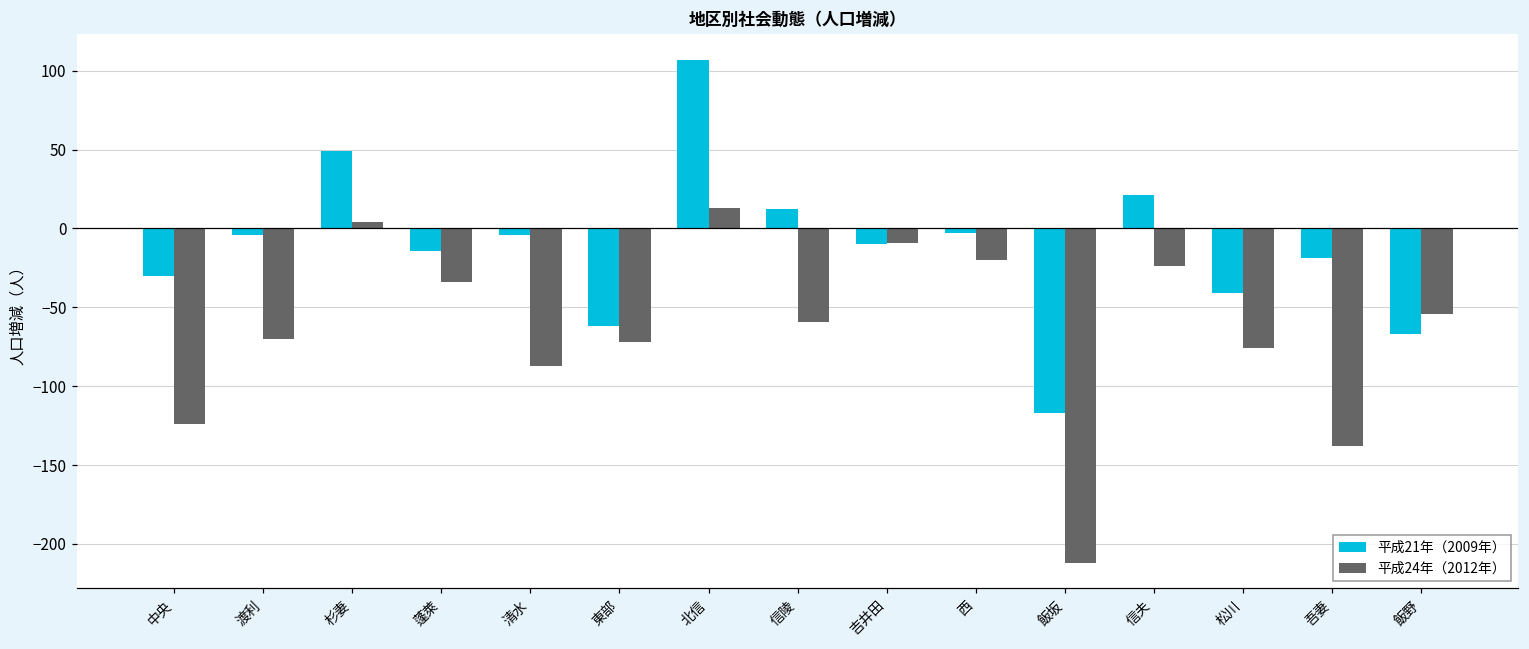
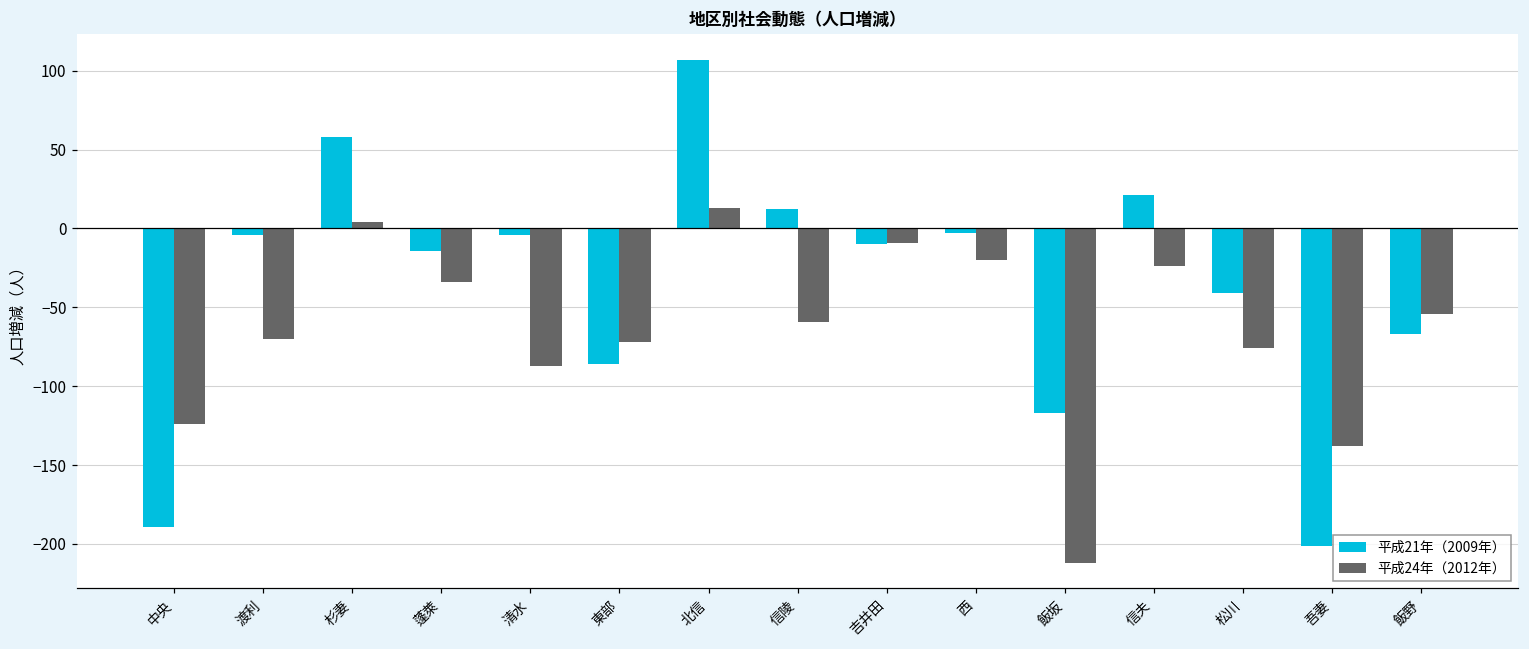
  {
    "平成21年（2009年）": {
-     "中央": -30,
+     "中央": -189,
      "渡利": -4,
-     "杉妻": 49,
+     "杉妻": 58,
      "蓬萊": -14,
      "清水": -4,
-     "東部": -62,
+     "東部": -86,
      "北信": 107,
      "信陵": 12,
      "吉井田": -10,
      "西": -3,
      "飯坂": -117,
      "信夫": 21,
      "松川": -41,
-     "吾妻": -19,
+     "吾妻": -201,
      "飯野": -67
    },
    "平成24年（2012年）": {
      "中央": -124,
      "渡利": -70,
      "杉妻": 4,
      "蓬萊": -34,
      "清水": -87,
      "東部": -72,
      "北信": 13,
      "信陵": -59,
      "吉井田": -9,
      "西": -20,
      "飯坂": -212,
      "信夫": -24,
      "松川": -76,
      "吾妻": -138,
      "飯野": -54
    }
  }
